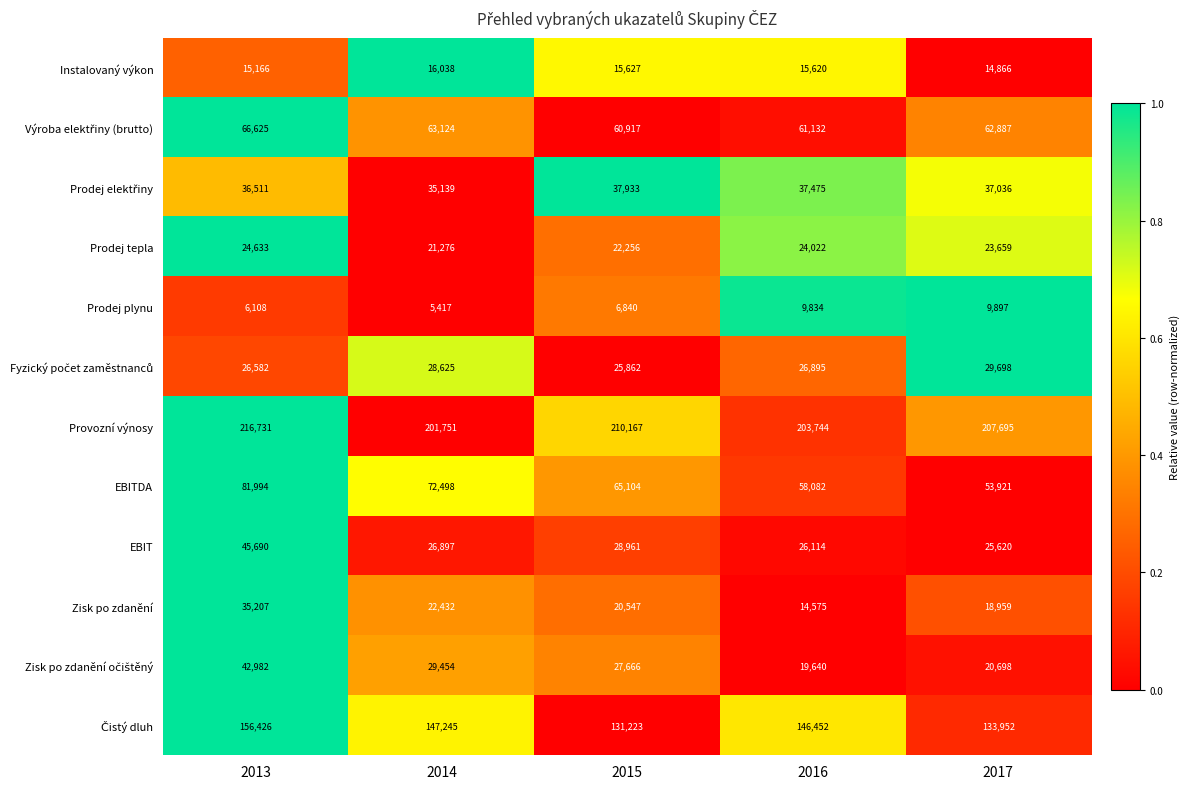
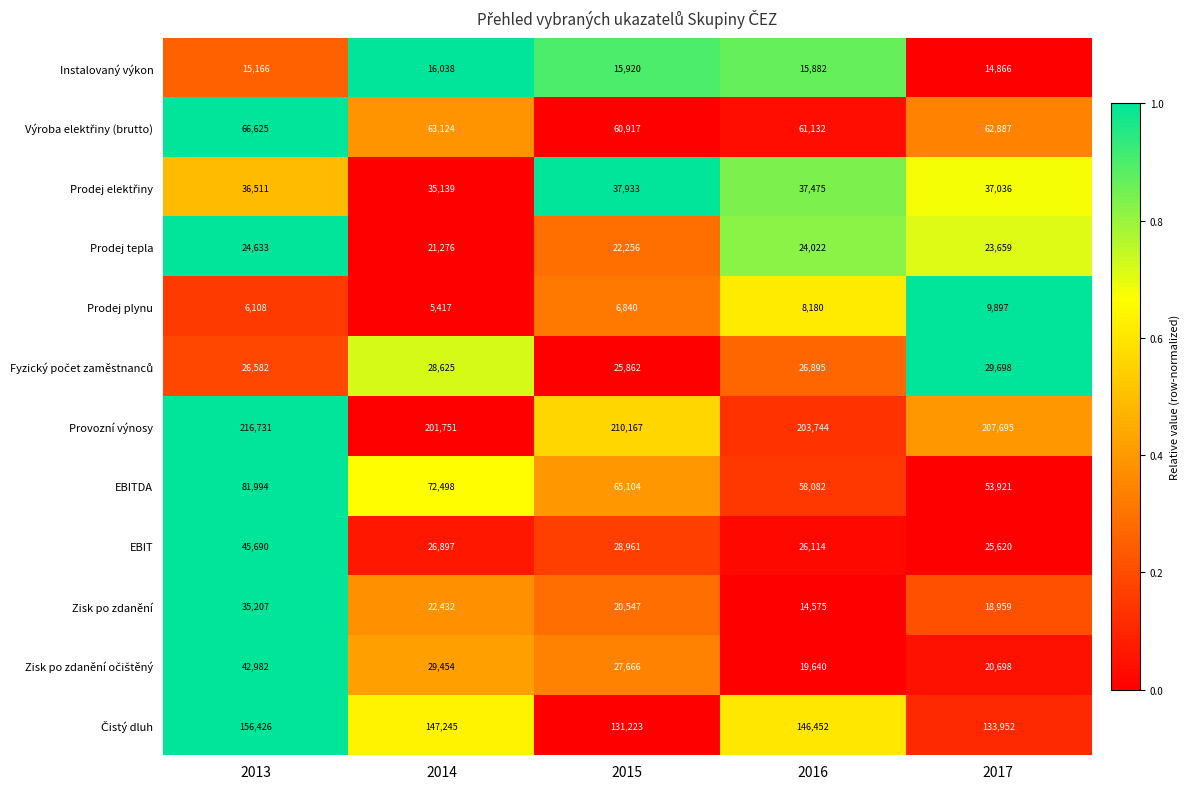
  {
    "Instalovaný výkon": {
      "2013": "15,166",
      "2014": "16,038",
-     "2015": "15,627",
-     "2016": "15,620",
+     "2015": "15,920",
+     "2016": "15,882",
      "2017": "14,866"
    },
    "Výroba elektřiny (brutto)": {
      "2013": "66,625",
      "2014": "63,124",
      "2015": "60,917",
      "2016": "61,132",
      "2017": "62,887"
    },
    "Prodej elektřiny": {
      "2013": "36,511",
      "2014": "35,139",
      "2015": "37,933",
      "2016": "37,475",
      "2017": "37,036"
    },
    "Prodej tepla": {
      "2013": "24,633",
      "2014": "21,276",
      "2015": "22,256",
      "2016": "24,022",
      "2017": "23,659"
    },
    "Prodej plynu": {
      "2013": "6,108",
      "2014": "5,417",
      "2015": "6,840",
-     "2016": "9,834",
+     "2016": "8,180",
      "2017": "9,897"
    },
    "Fyzický počet zaměstnanců": {
      "2013": "26,582",
      "2014": "28,625",
      "2015": "25,862",
      "2016": "26,895",
      "2017": "29,698"
    },
    "Provozní výnosy": {
      "2013": "216,731",
      "2014": "201,751",
      "2015": "210,167",
      "2016": "203,744",
      "2017": "207,695"
    },
    "EBITDA": {
      "2013": "81,994",
      "2014": "72,498",
      "2015": "65,104",
      "2016": "58,082",
      "2017": "53,921"
    },
    "EBIT": {
      "2013": "45,690",
      "2014": "26,897",
      "2015": "28,961",
      "2016": "26,114",
      "2017": "25,620"
    },
    "Zisk po zdanění": {
      "2013": "35,207",
      "2014": "22,432",
      "2015": "20,547",
      "2016": "14,575",
      "2017": "18,959"
    },
    "Zisk po zdanění očištěný": {
      "2013": "42,982",
      "2014": "29,454",
      "2015": "27,666",
      "2016": "19,640",
      "2017": "20,698"
    },
    "Čistý dluh": {
      "2013": "156,426",
      "2014": "147,245",
      "2015": "131,223",
      "2016": "146,452",
      "2017": "133,952"
    }
  }
